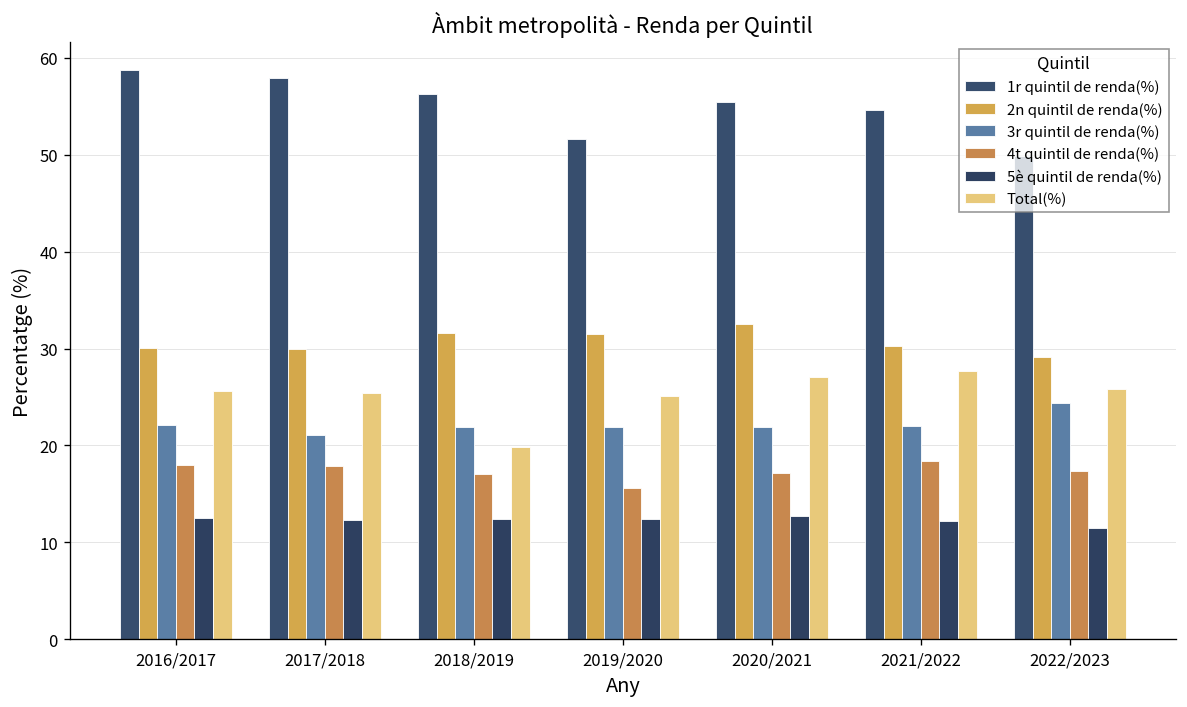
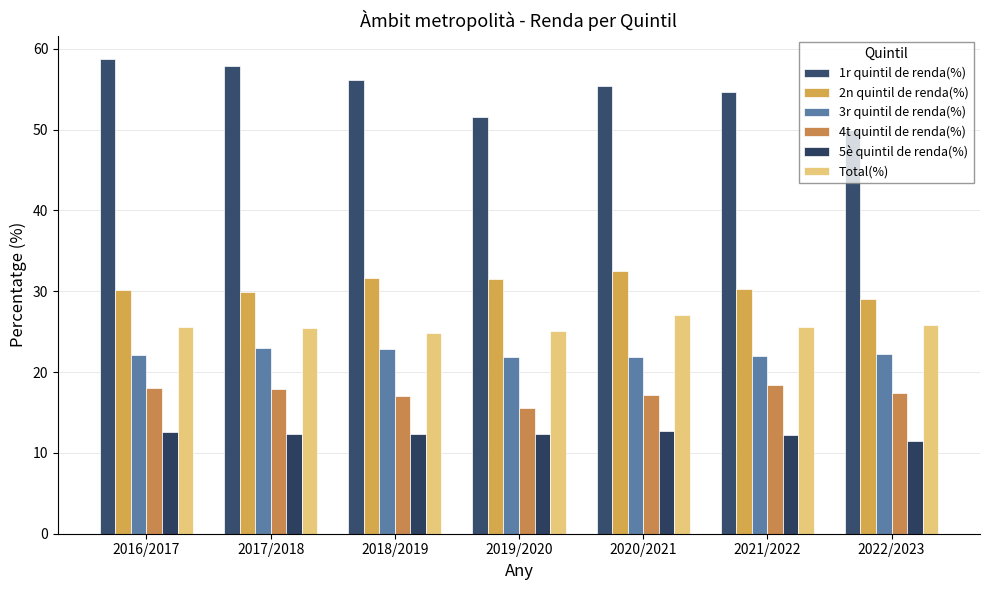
  {
    "3r quintil de renda(%)": {
      "2016/2017": 22,
-     "2017/2018": 21,
-     "2018/2019": 22,
+     "2017/2018": 23,
+     "2018/2019": 23,
      "2019/2020": 22,
      "2020/2021": 22,
      "2021/2022": 22,
-     "2022/2023": 24
+     "2022/2023": 22
    },
    "Total(%)": {
      "2016/2017": 26,
      "2017/2018": 25,
-     "2018/2019": 20,
+     "2018/2019": 25,
      "2019/2020": 25,
      "2020/2021": 27,
-     "2021/2022": 28,
+     "2021/2022": 26,
      "2022/2023": 26
    }
  }
